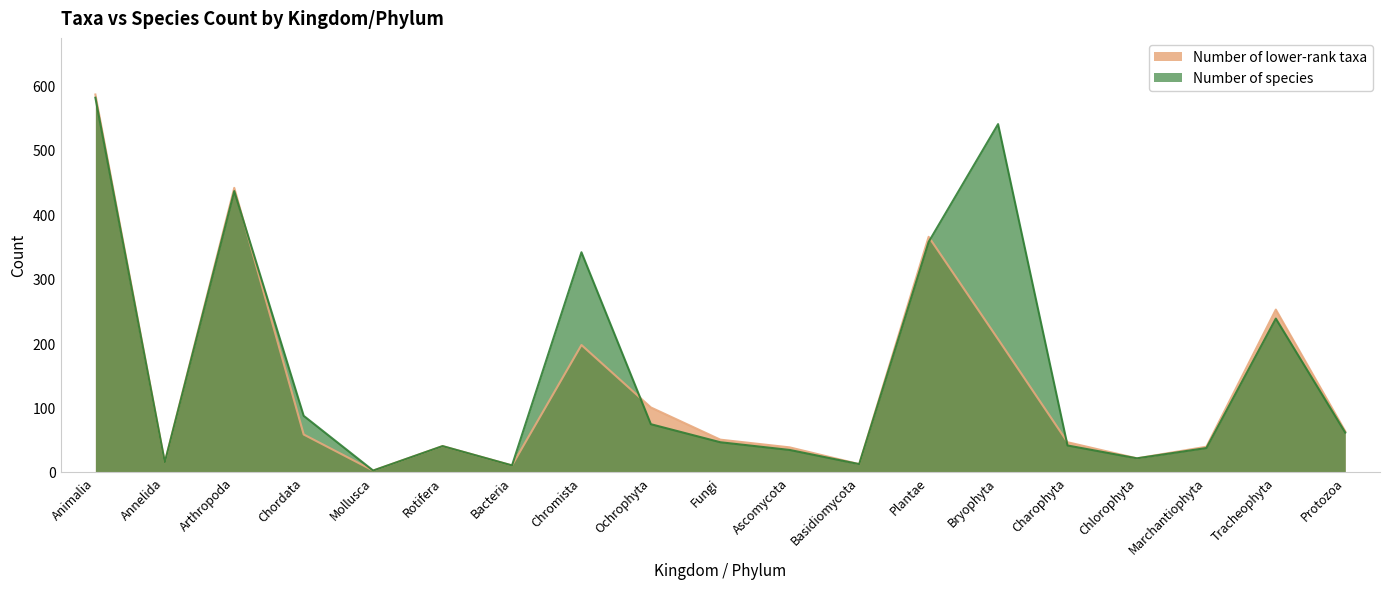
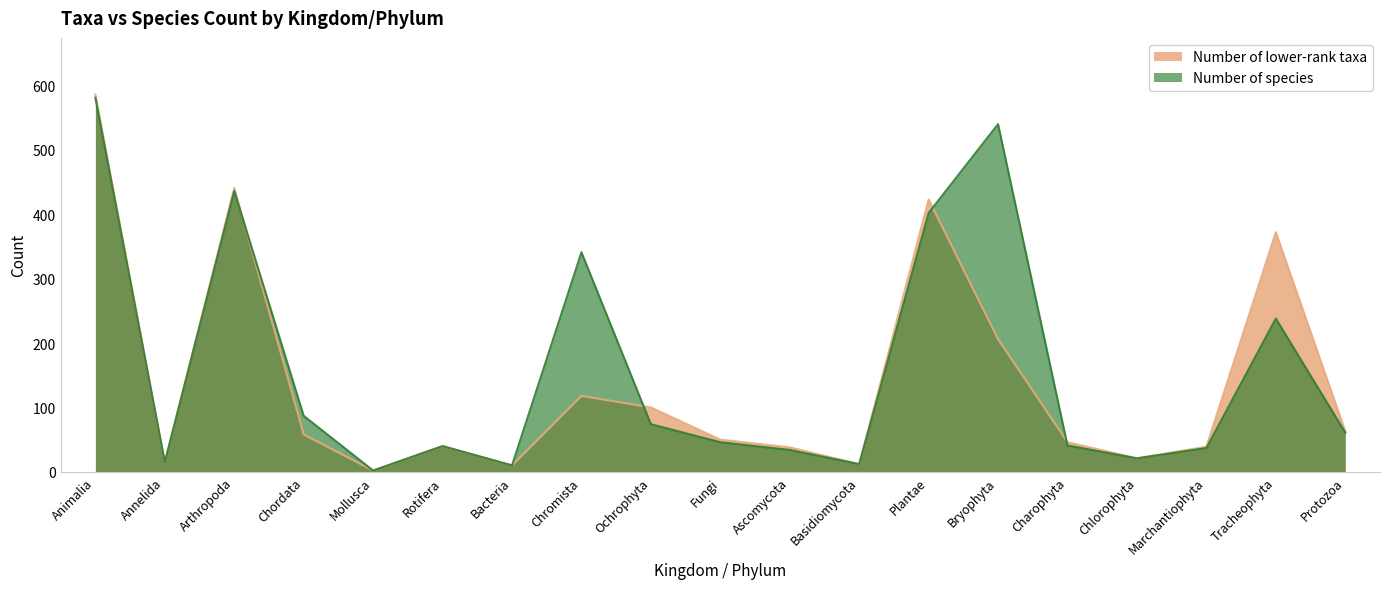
  {
    "Number of lower-rank taxa": {
      "Animalia": 590,
      "Arthropoda": 440,
      "Chordata": 60,
-     "Chromista": 200,
+     "Chromista": 120,
      "Ochrophyta": 100,
      "Ascomycota": 40,
-     "Plantae": 370,
+     "Plantae": 420,
      "Bryophyta": 210,
      "Charophyta": 50,
-     "Tracheophyta": 250
+     "Tracheophyta": 370
    },
    "Number of species": {
      "Animalia": 580,
      "Arthropoda": 440,
      "Chordata": 90,
      "Chromista": 340,
      "Ochrophyta": 70,
      "Ascomycota": 30,
-     "Plantae": 360,
+     "Plantae": 400,
      "Bryophyta": 540,
      "Charophyta": 40,
      "Tracheophyta": 240
    }
  }
